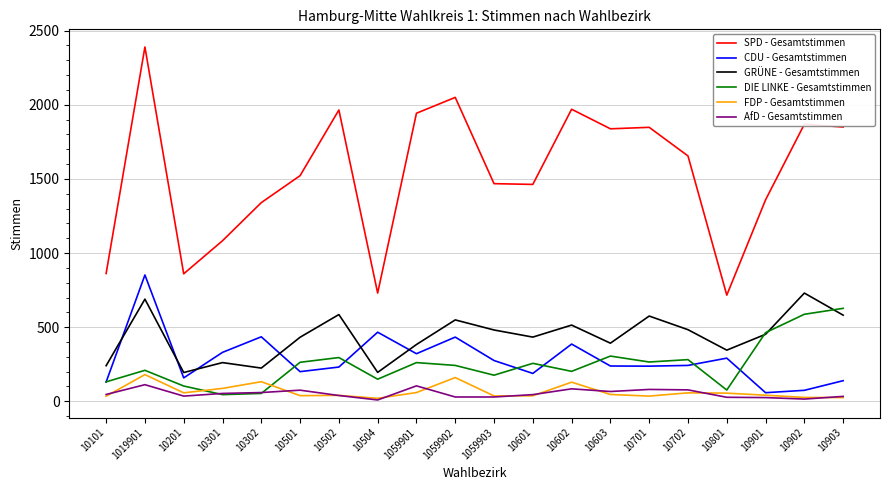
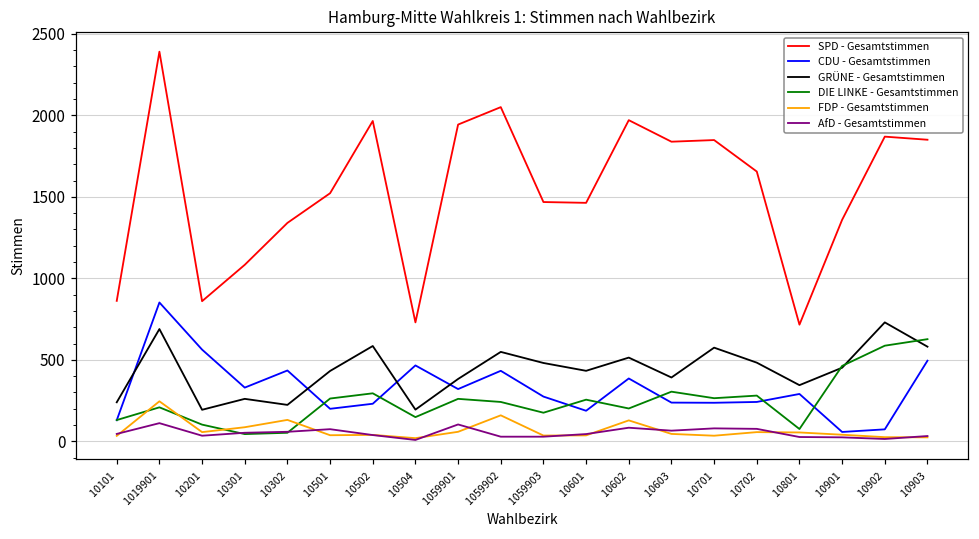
  {
    "SPD - Gesamtstimmen": {
      "10101": 860,
      "1019901": 2390,
      "10201": 860,
      "10301": 1080,
      "10302": 1340,
      "10501": 1520,
      "10502": 1970,
      "10504": 730,
      "1059901": 1940,
      "1059902": 2050,
      "1059903": 1470,
      "10601": 1460,
      "10602": 1970,
      "10603": 1840,
      "10701": 1850,
      "10702": 1660,
      "10801": 720,
      "10901": 1360,
      "10903": 1850
    },
    "CDU - Gesamtstimmen": {
      "1019901": 850,
-     "10201": 160,
+     "10201": 560,
      "10301": 330,
      "10302": 440,
      "10501": 200,
      "10502": 230,
      "10504": 470,
      "1059901": 320,
      "1059902": 430,
      "1059903": 280,
      "10601": 190,
      "10602": 390,
      "10603": 240,
      "10701": 240,
      "10702": 240,
      "10801": 290,
      "10902": 70,
-     "10903": 140
+     "10903": 500
    },
    "GRÜNE - Gesamtstimmen": {
      "10101": 240,
      "1019901": 690,
      "10201": 190,
      "10301": 260,
      "10302": 220,
      "10501": 430,
      "10502": 590,
      "10504": 200,
      "1059901": 380,
      "1059902": 550,
      "1059903": 480,
      "10601": 430,
      "10602": 510,
      "10603": 390,
      "10701": 580,
      "10702": 480,
      "10801": 350,
      "10902": 730,
      "10903": 580
    },
    "DIE LINKE - Gesamtstimmen": {
      "1019901": 210,
      "10201": 100,
      "10501": 260,
      "10502": 300,
      "10504": 150,
      "1059901": 260,
      "1059902": 240,
      "1059903": 180,
      "10601": 260,
      "10602": 200,
      "10603": 310,
      "10701": 270,
      "10702": 280,
      "10801": 80,
      "10902": 590,
      "10903": 630
    },
    "FDP - Gesamtstimmen": {
-     "1019901": 180,
+     "1019901": 250,
      "10201": 60,
      "10301": 90,
      "10302": 130,
      "10501": 40,
      "1059901": 60,
      "1059902": 160,
      "10602": 130,
      "10603": 50,
      "10701": 40,
      "10702": 60,
      "10801": 60
    },
    "AfD - Gesamtstimmen": {
      "1019901": 110,
      "10201": 40,
      "10501": 80,
      "1059901": 100,
      "1059902": 30,
      "10602": 80,
      "10603": 70,
      "10701": 80,
      "10702": 80,
      "10801": 30
    }
  }
